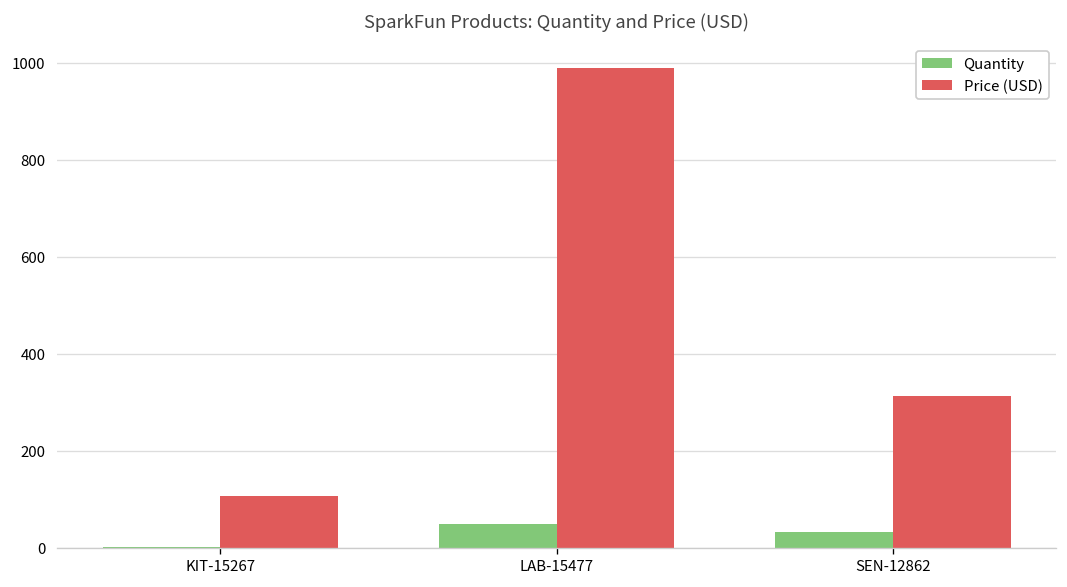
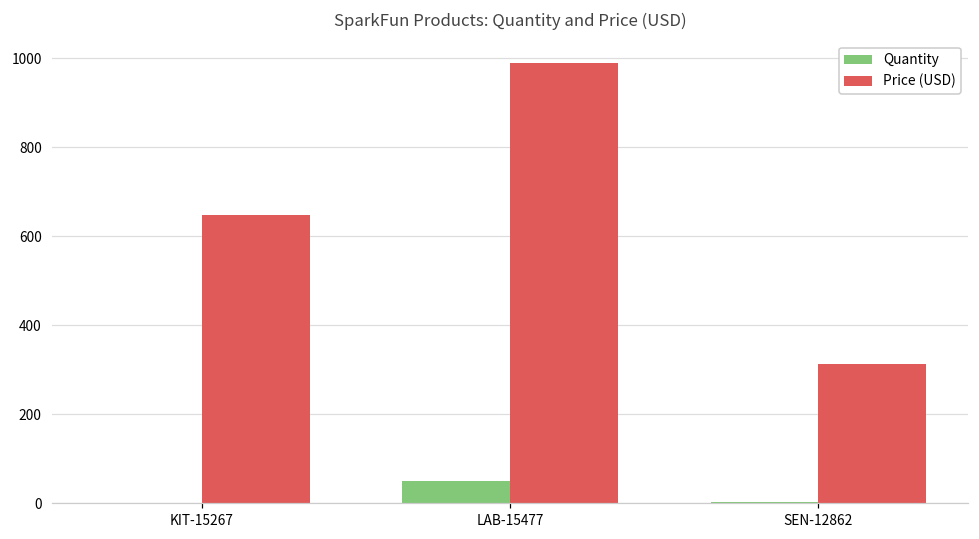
  {
    "Quantity": {
      "LAB-15477": 50,
-     "SEN-12862": 30
+     "SEN-12862": 0
    },
    "Price (USD)": {
-     "KIT-15267": 110,
+     "KIT-15267": 650,
      "LAB-15477": 990,
      "SEN-12862": 310
    }
  }
